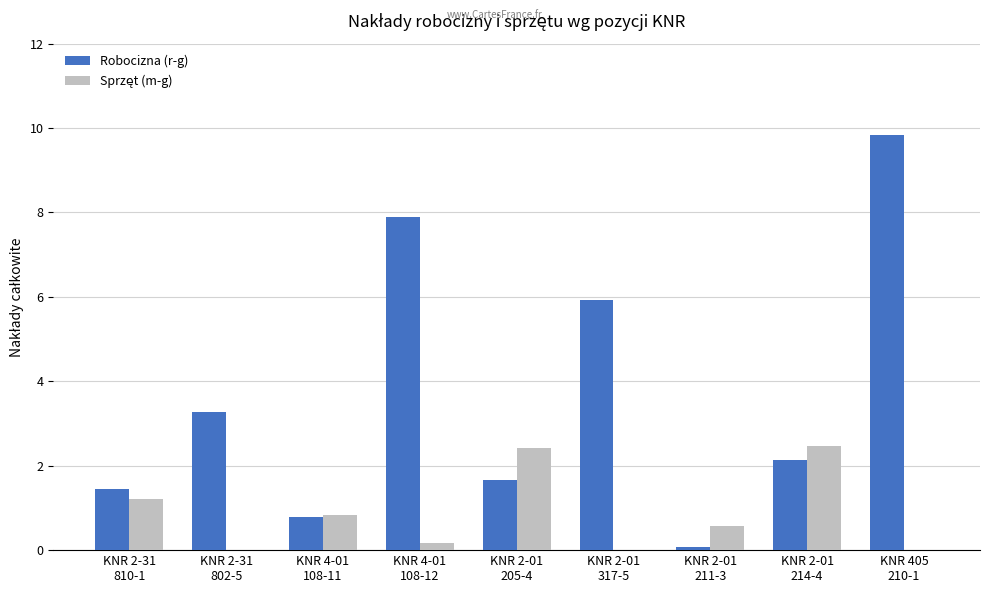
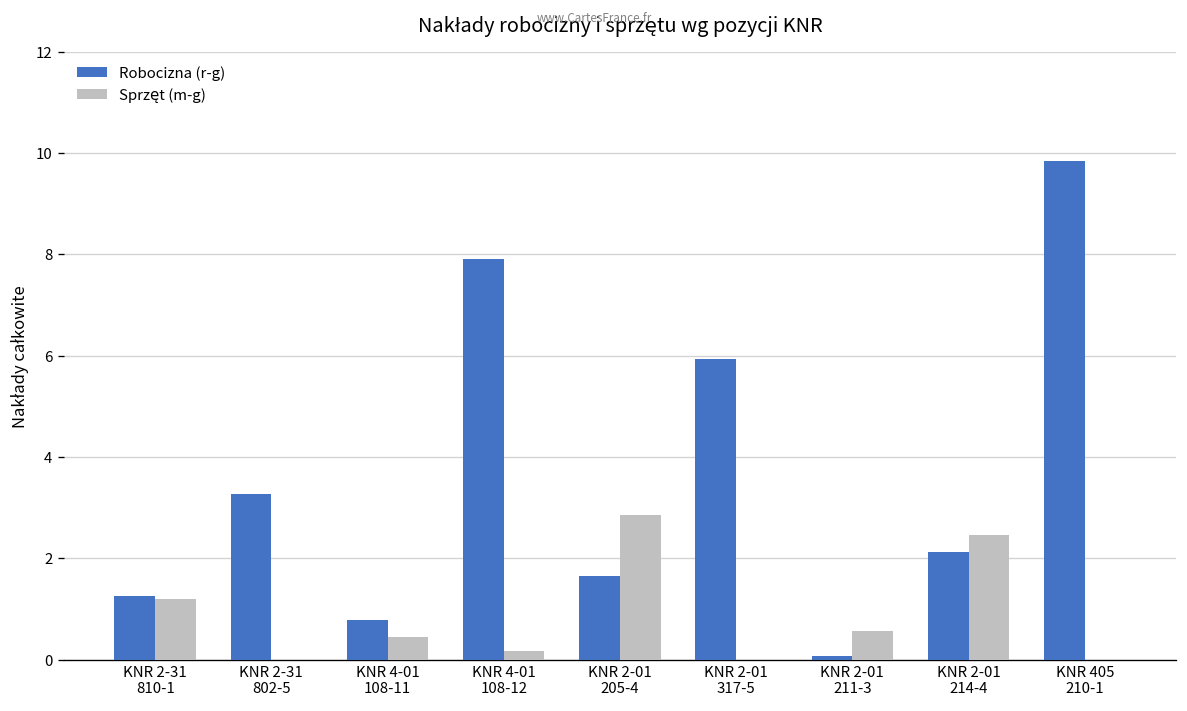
  {
    "Robocizna (r-g)": {
-     "KNR 2-31 810-1": 1.4,
+     "KNR 2-31 810-1": 1.3,
      "KNR 2-31 802-5": 3.3,
      "KNR 4-01 108-11": 0.8,
      "KNR 4-01 108-12": 7.9,
      "KNR 2-01 205-4": 1.7,
      "KNR 2-01 317-5": 5.9,
      "KNR 2-01 211-3": 0.1,
      "KNR 2-01 214-4": 2.1,
      "KNR 405 210-1": 9.8
    },
    "Sprzęt (m-g)": {
      "KNR 2-31 810-1": 1.2,
      "KNR 2-31 802-5": 0.0,
-     "KNR 4-01 108-11": 0.8,
+     "KNR 4-01 108-11": 0.5,
      "KNR 4-01 108-12": 0.2,
-     "KNR 2-01 205-4": 2.4,
+     "KNR 2-01 205-4": 2.9,
      "KNR 2-01 317-5": 0.0,
      "KNR 2-01 211-3": 0.6,
      "KNR 2-01 214-4": 2.5,
      "KNR 405 210-1": 0.0
    }
  }
